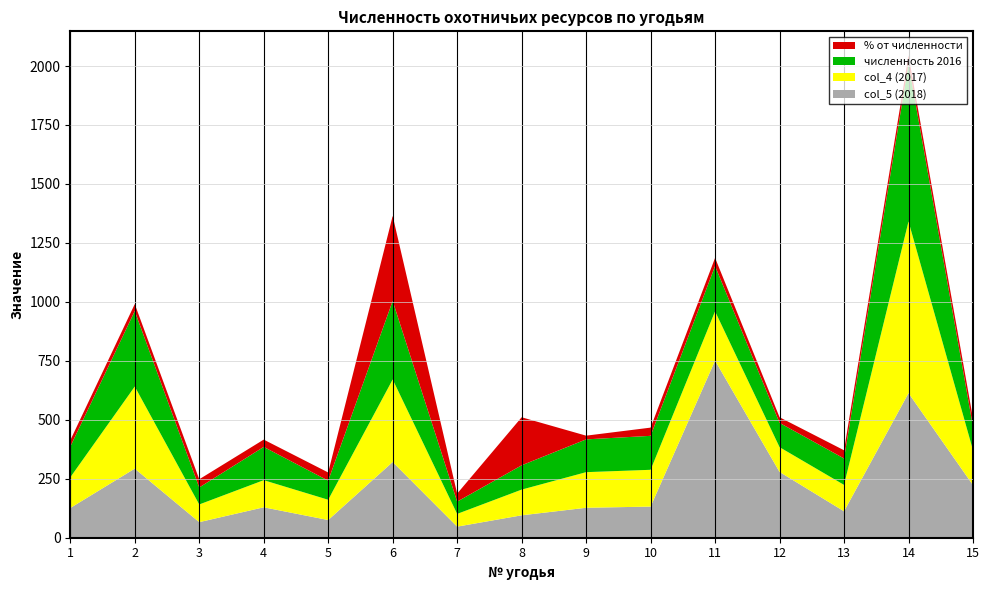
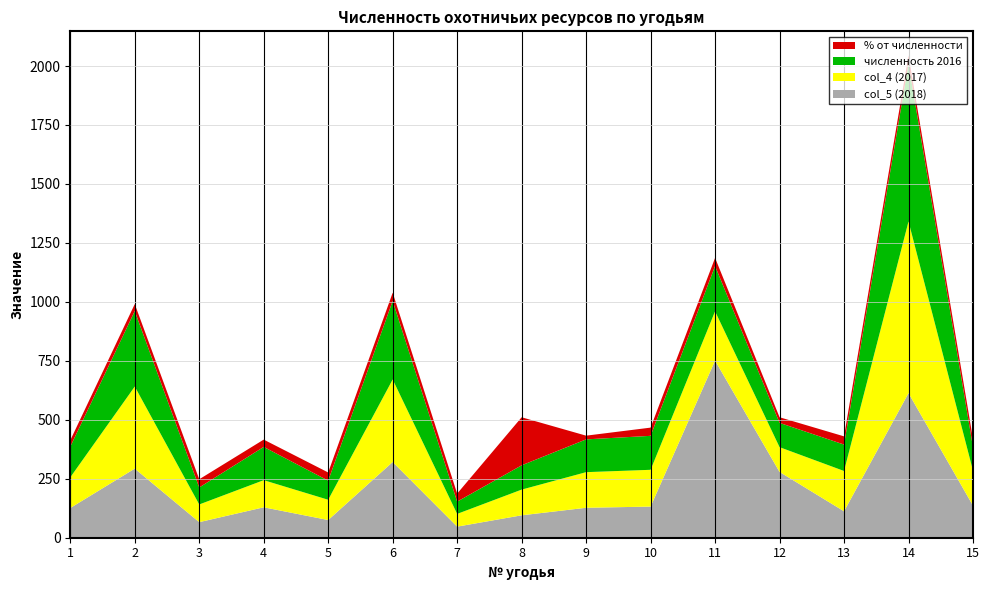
  {
    "col_5 (2018)": {
-     "15": 220
+     "15": 140
    },
    "col_4 (2017)": {
-     "13": 110
+     "13": 170
    },
    "% от численности": {
      "1": 30,
      "2": 30,
      "3": 30,
      "4": 30,
      "5": 30,
-     "6": 360,
+     "6": 30,
      "7": 30,
      "8": 200,
      "9": 20,
      "10": 30,
      "11": 30,
      "12": 20,
      "13": 30,
      "15": 30
    }
  }
